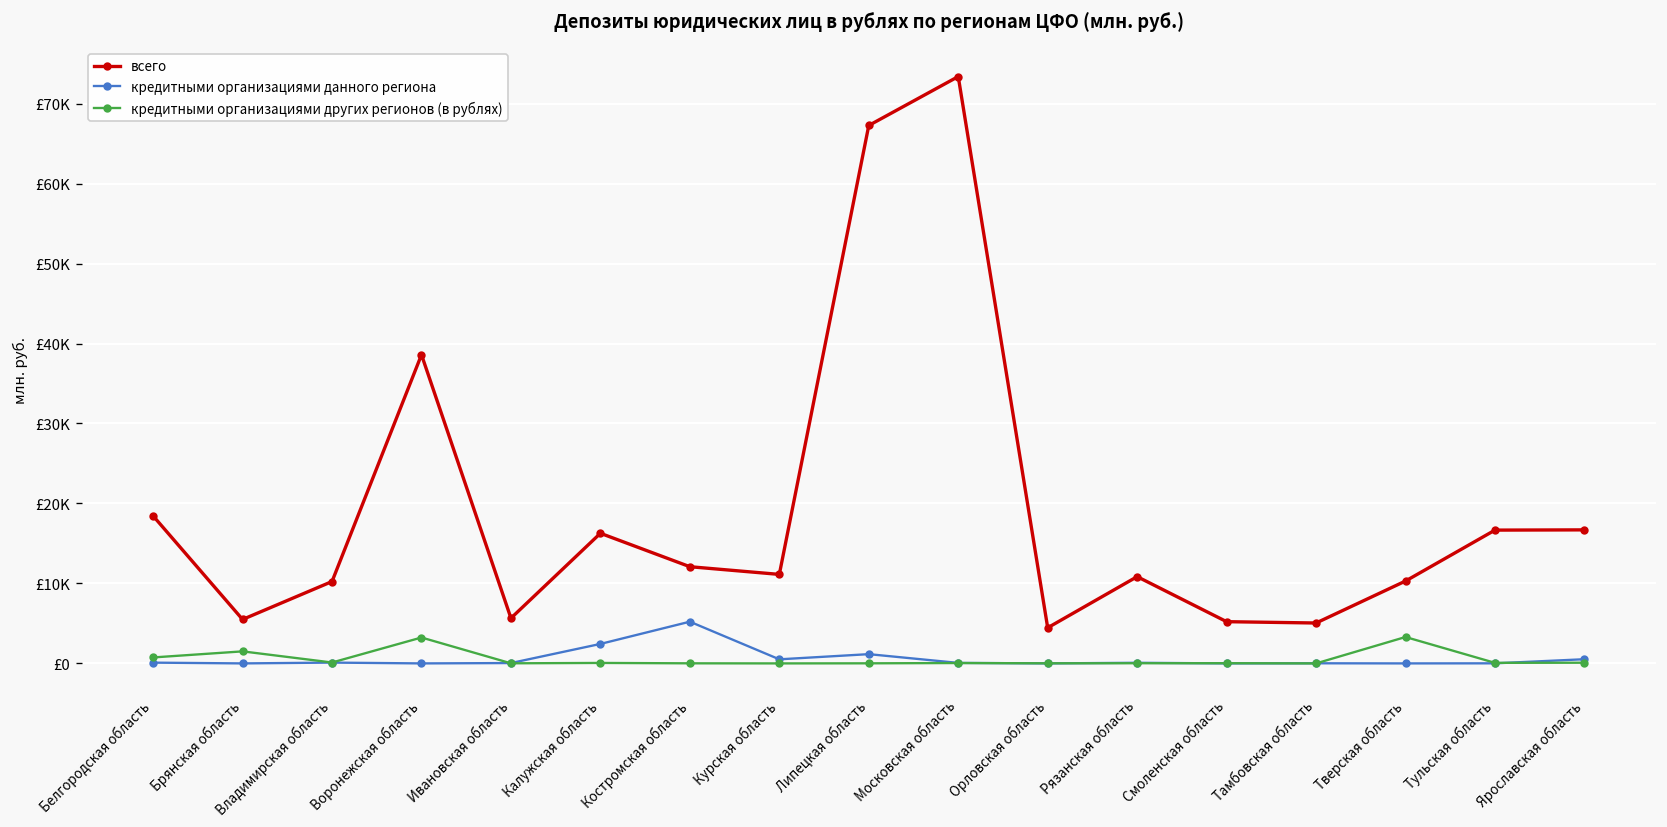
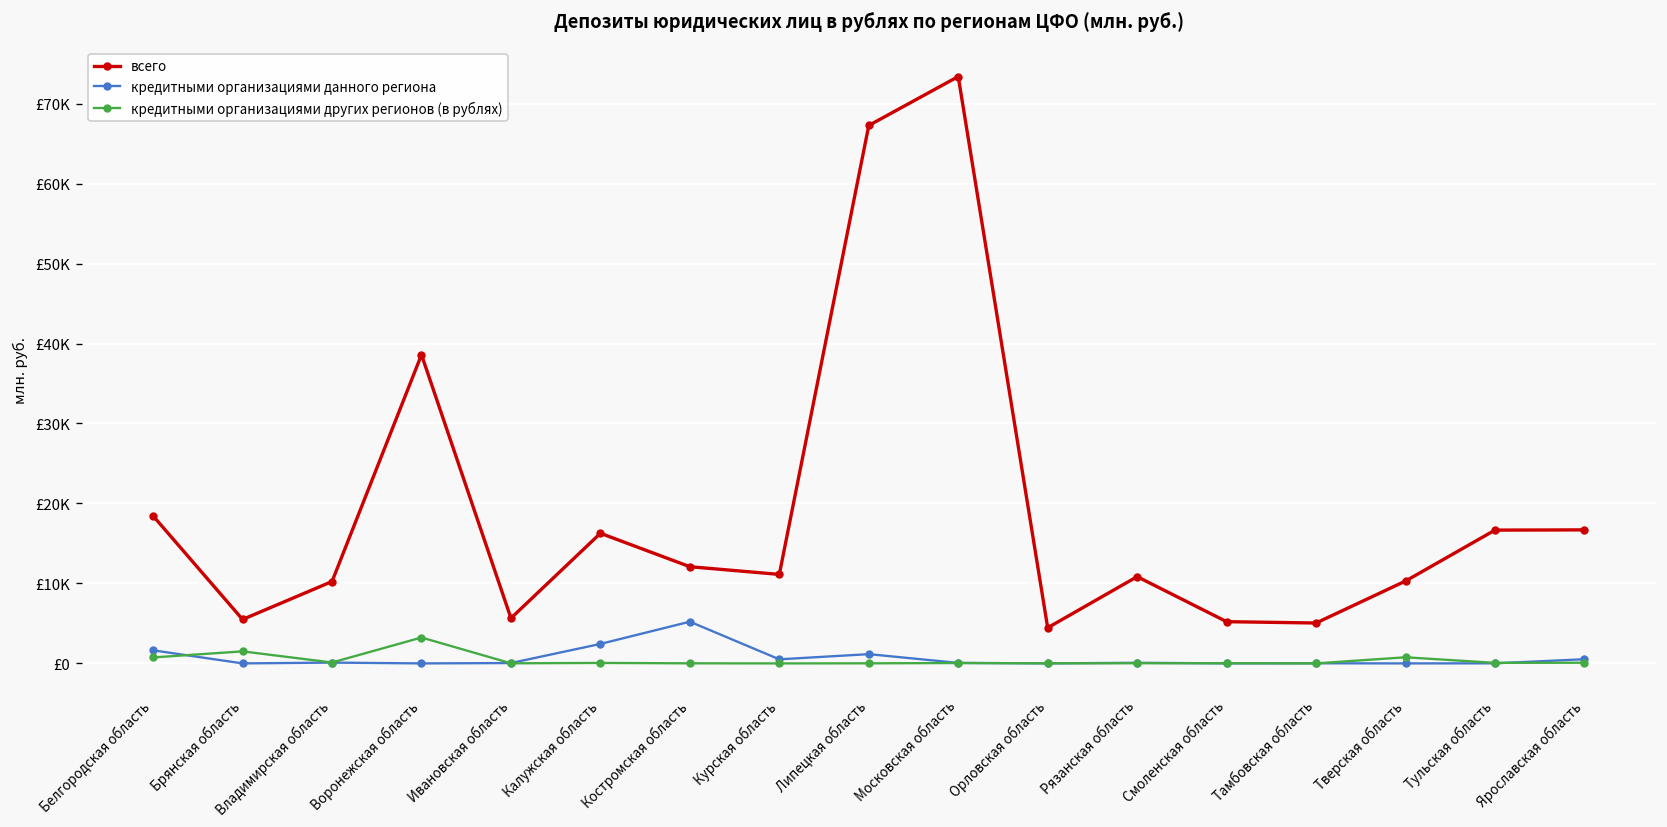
  {
    "всего": {
      "Белгородская область": "£18000",
      "Брянская область": "£5000",
      "Владимирская область": "£10000",
      "Воронежская область": "£39000",
      "Ивановская область": "£6000",
      "Калужская область": "£16000",
      "Костромская область": "£12000",
      "Курская область": "£11000",
      "Липецкая область": "£67000",
      "Московская область": "£73000",
      "Орловская область": "£4000",
      "Рязанская область": "£11000",
      "Смоленская область": "£5000",
      "Тамбовская область": "£5000",
      "Тверская область": "£10000",
      "Тульская область": "£17000",
      "Ярославская область": "£17000"
    },
    "кредитными организациями данного региона": {
-     "Белгородская область": "£0",
+     "Белгородская область": "£2000",
      "Брянская область": "£0",
      "Воронежская область": "£0",
      "Калужская область": "£2000",
      "Костромская область": "£5000",
      "Курская область": "£1000",
      "Липецкая область": "£1000",
      "Тверская область": "£0",
      "Ярославская область": "£1000"
    },
    "кредитными организациями других регионов (в рублях)": {
      "Белгородская область": "£1000",
      "Брянская область": "£2000",
      "Воронежская область": "£3000",
      "Калужская область": "£0",
      "Костромская область": "£0",
      "Курская область": "£0",
      "Липецкая область": "£0",
-     "Тверская область": "£3000",
+     "Тверская область": "£1000",
      "Ярославская область": "£0"
    }
  }
